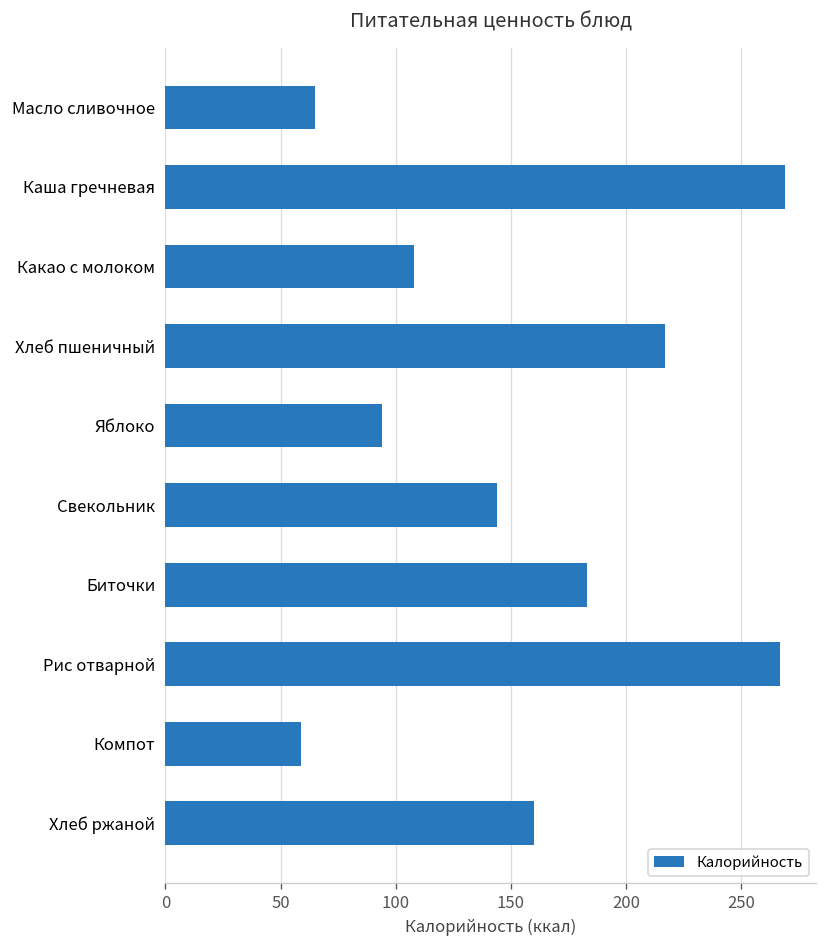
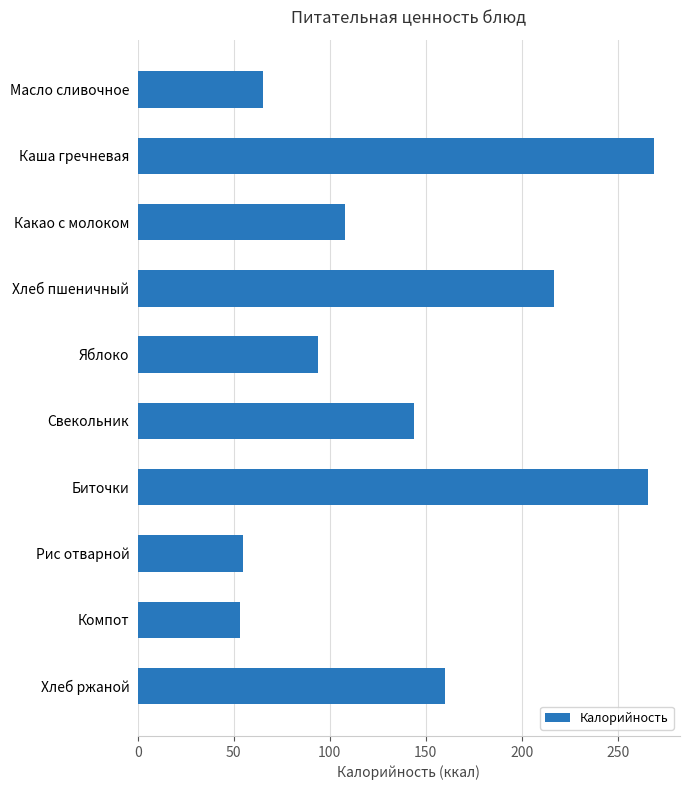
  {
    "Масло сливочное": 65,
    "Каша гречневая": 269,
    "Какао с молоком": 108,
    "Хлеб пшеничный": 217,
    "Яблоко": 94,
    "Свекольник": 144,
-   "Биточки": 183,
-   "Рис отварной": 267,
-   "Компот": 59,
+   "Биточки": 266,
+   "Рис отварной": 55,
+   "Компот": 53,
    "Хлеб ржаной": 160
  }
